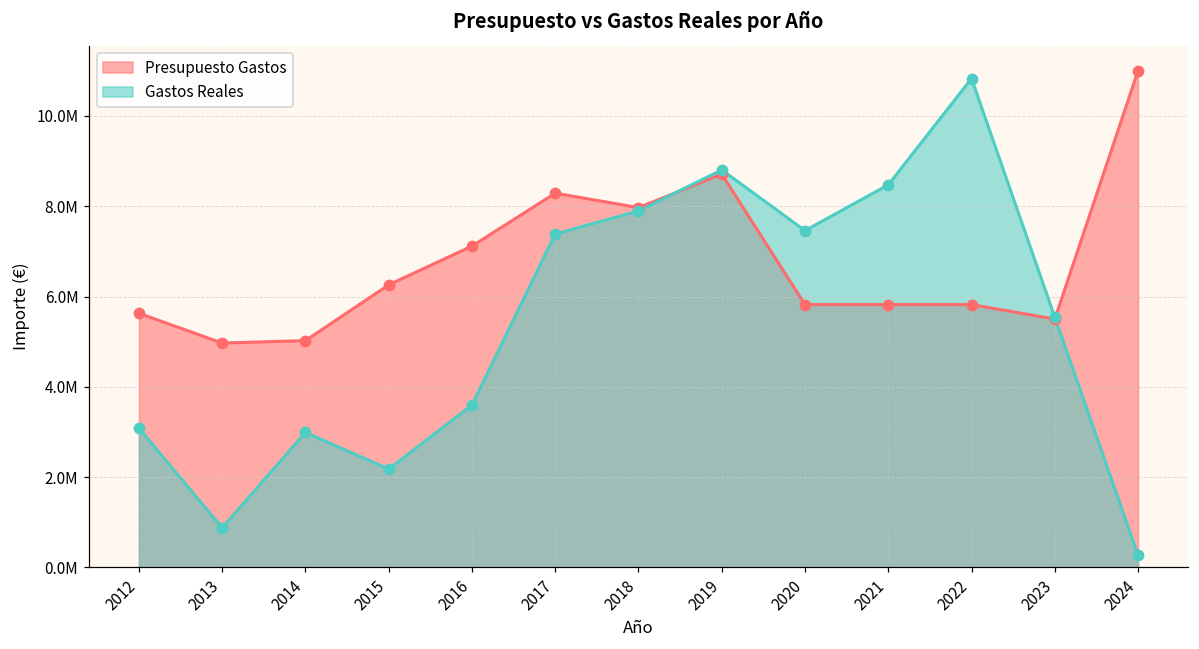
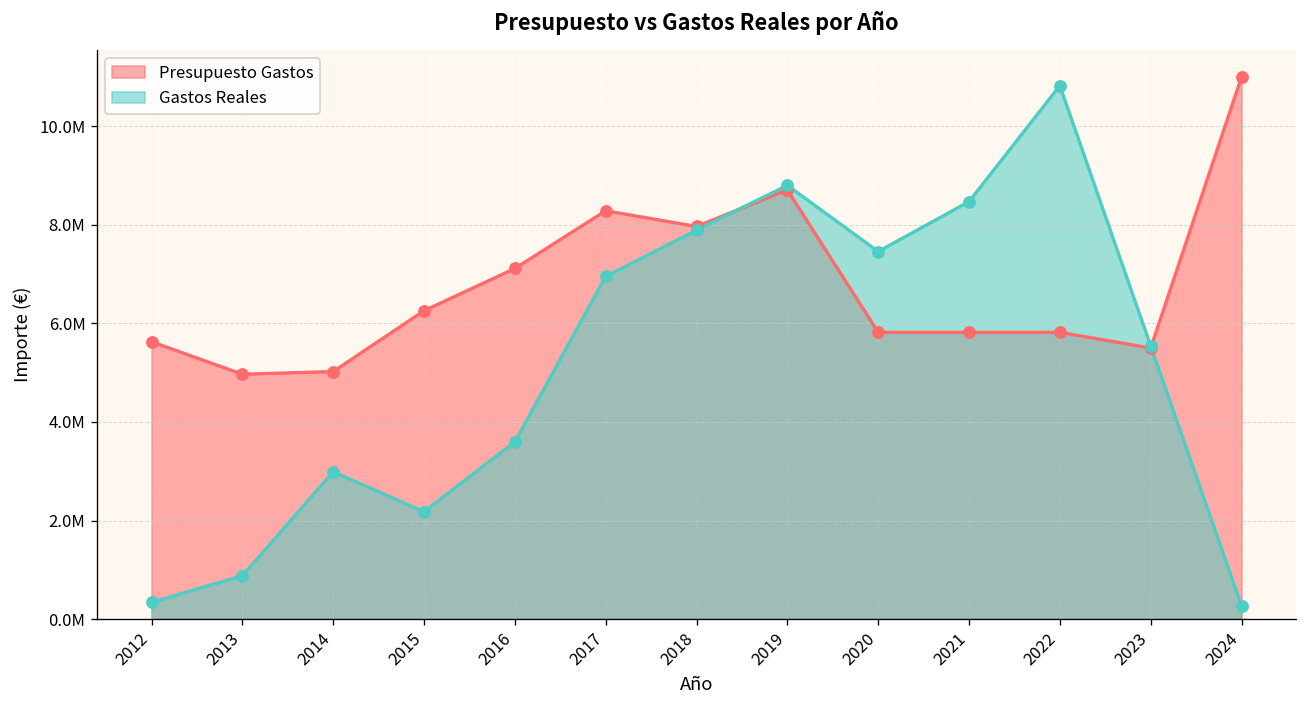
  {
    "Presupuesto Gastos": {
      "2012": 5600000,
      "2013": 5000000,
      "2014": 5000000,
      "2015": 6300000,
      "2016": 7100000,
      "2017": 8300000,
      "2018": 8000000,
      "2019": 8700000,
      "2020": 5800000,
      "2021": 5800000,
      "2022": 5800000,
      "2024": 11000000
    },
    "Gastos Reales": {
-     "2012": 3100000,
+     "2012": 300000,
      "2013": 900000,
      "2014": 3000000,
      "2015": 2200000,
      "2016": 3600000,
-     "2017": 7400000,
+     "2017": 7000000,
      "2018": 7900000,
      "2019": 8800000,
      "2020": 7500000,
      "2021": 8500000,
      "2022": 10800000,
      "2024": 300000
    }
  }
